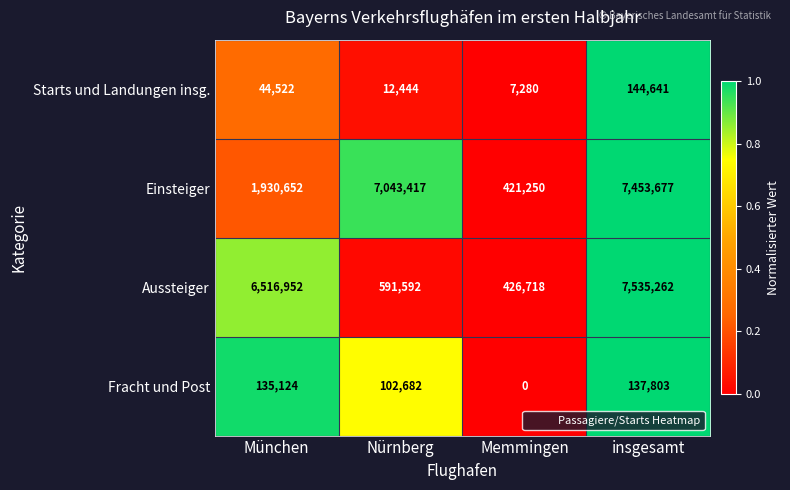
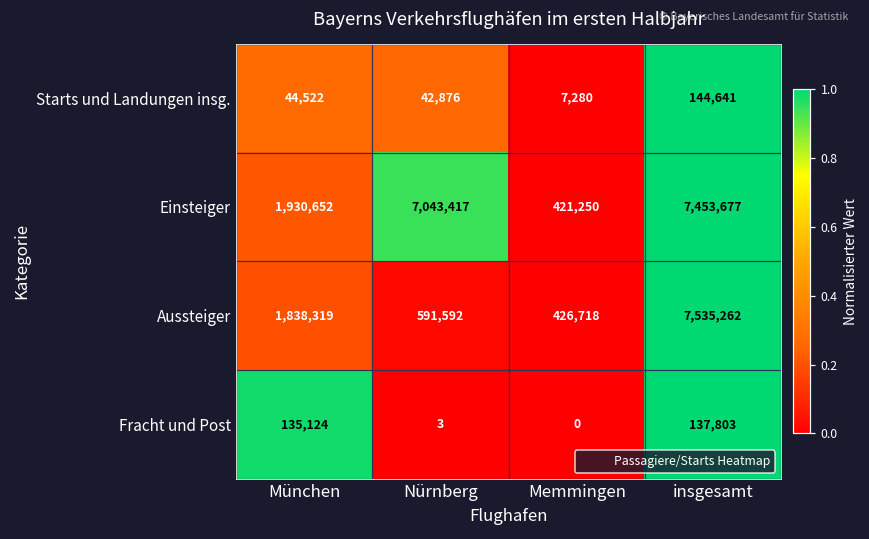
  {
    "Starts und Landungen insg.": {
      "München": "44,522",
-     "Nürnberg": "12,444",
+     "Nürnberg": "42,876",
      "Memmingen": "7,280",
      "insgesamt": "144,641"
    },
    "Einsteiger": {
      "München": "1,930,652",
      "Nürnberg": "7,043,417",
      "Memmingen": "421,250",
      "insgesamt": "7,453,677"
    },
    "Aussteiger": {
-     "München": "6,516,952",
+     "München": "1,838,319",
      "Nürnberg": "591,592",
      "Memmingen": "426,718",
      "insgesamt": "7,535,262"
    },
    "Fracht und Post": {
      "München": "135,124",
-     "Nürnberg": "102,682",
+     "Nürnberg": "3",
      "Memmingen": "0",
      "insgesamt": "137,803"
    }
  }
